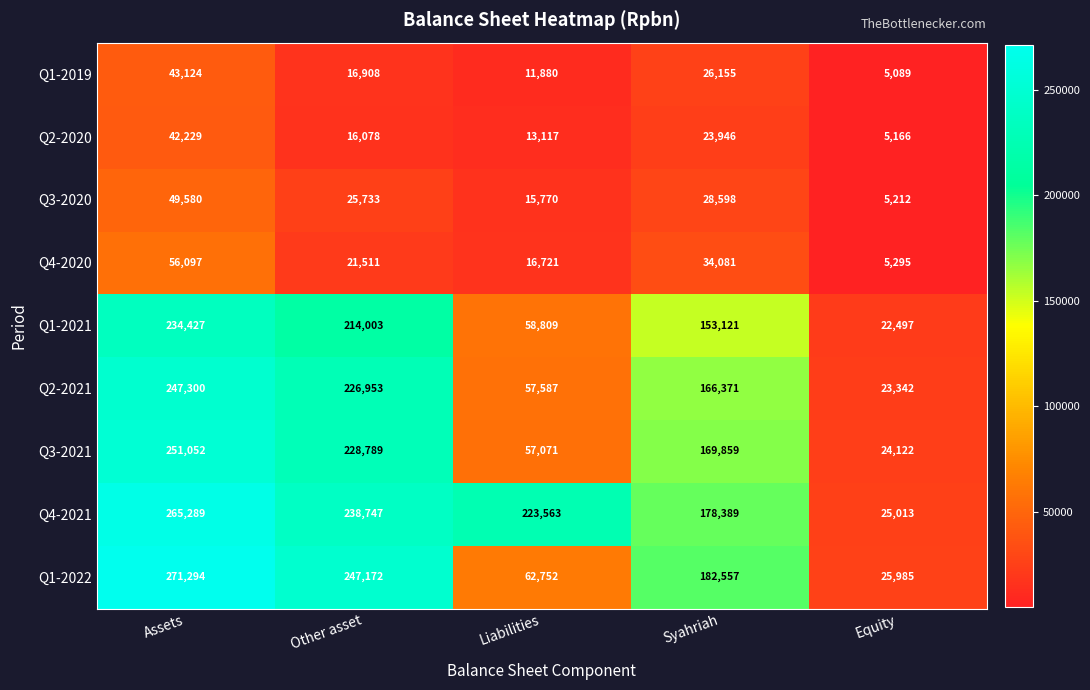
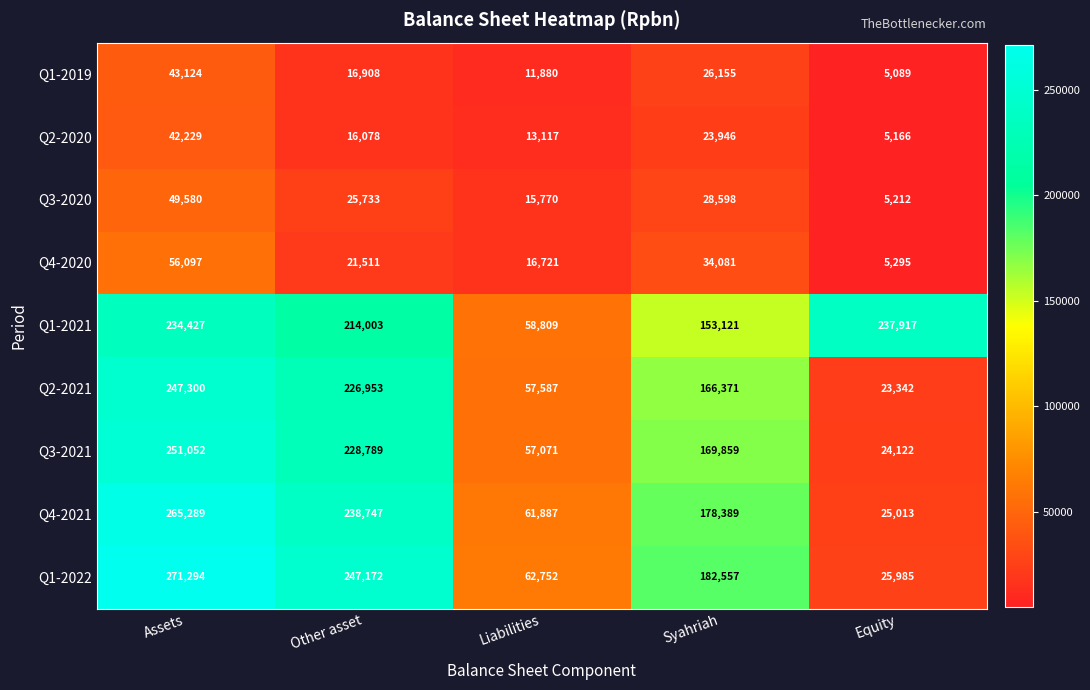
  {
    "Q1-2019": {
      "Assets": "43,124",
      "Other asset": "16,908",
      "Liabilities": "11,880",
      "Syahriah": "26,155",
      "Equity": "5,089"
    },
    "Q2-2020": {
      "Assets": "42,229",
      "Other asset": "16,078",
      "Liabilities": "13,117",
      "Syahriah": "23,946",
      "Equity": "5,166"
    },
    "Q3-2020": {
      "Assets": "49,580",
      "Other asset": "25,733",
      "Liabilities": "15,770",
      "Syahriah": "28,598",
      "Equity": "5,212"
    },
    "Q4-2020": {
      "Assets": "56,097",
      "Other asset": "21,511",
      "Liabilities": "16,721",
      "Syahriah": "34,081",
      "Equity": "5,295"
    },
    "Q1-2021": {
      "Assets": "234,427",
      "Other asset": "214,003",
      "Liabilities": "58,809",
      "Syahriah": "153,121",
-     "Equity": "22,497"
+     "Equity": "237,917"
    },
    "Q2-2021": {
      "Assets": "247,300",
      "Other asset": "226,953",
      "Liabilities": "57,587",
      "Syahriah": "166,371",
      "Equity": "23,342"
    },
    "Q3-2021": {
      "Assets": "251,052",
      "Other asset": "228,789",
      "Liabilities": "57,071",
      "Syahriah": "169,859",
      "Equity": "24,122"
    },
    "Q4-2021": {
      "Assets": "265,289",
      "Other asset": "238,747",
-     "Liabilities": "223,563",
+     "Liabilities": "61,887",
      "Syahriah": "178,389",
      "Equity": "25,013"
    },
    "Q1-2022": {
      "Assets": "271,294",
      "Other asset": "247,172",
      "Liabilities": "62,752",
      "Syahriah": "182,557",
      "Equity": "25,985"
    }
  }
